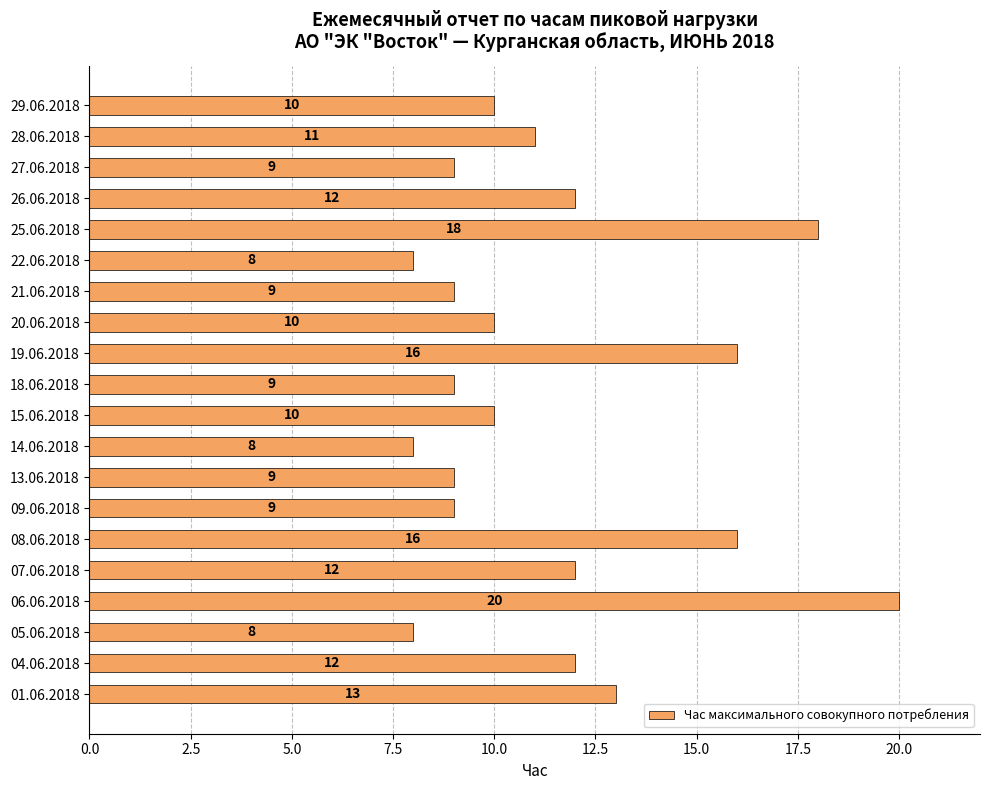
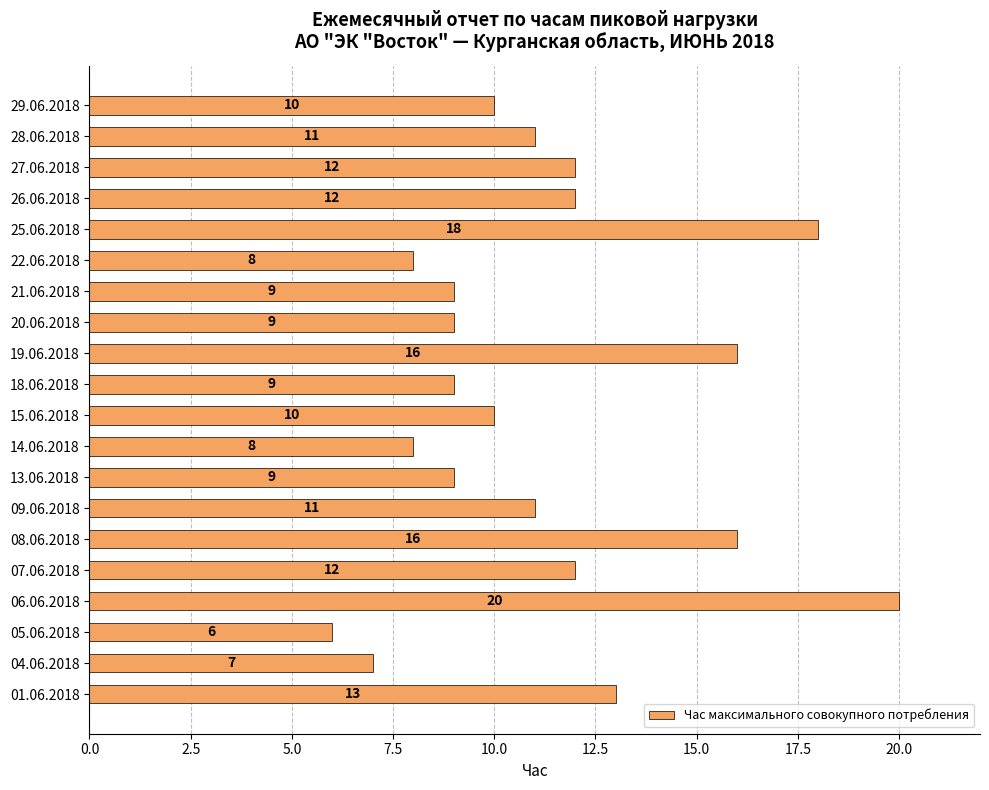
  {
    "29.06.2018": 10,
    "28.06.2018": 11,
-   "27.06.2018": 9,
+   "27.06.2018": 12,
    "26.06.2018": 12,
    "25.06.2018": 18,
    "22.06.2018": 8,
    "21.06.2018": 9,
-   "20.06.2018": 10,
+   "20.06.2018": 9,
    "19.06.2018": 16,
    "18.06.2018": 9,
    "15.06.2018": 10,
    "14.06.2018": 8,
    "13.06.2018": 9,
-   "09.06.2018": 9,
+   "09.06.2018": 11,
    "08.06.2018": 16,
    "07.06.2018": 12,
    "06.06.2018": 20,
-   "05.06.2018": 8,
-   "04.06.2018": 12,
+   "05.06.2018": 6,
+   "04.06.2018": 7,
    "01.06.2018": 13
  }
